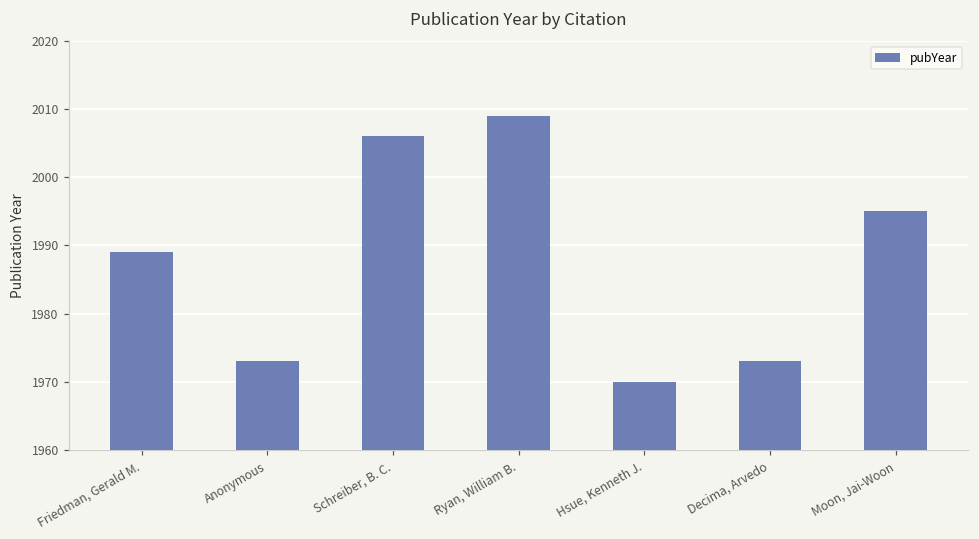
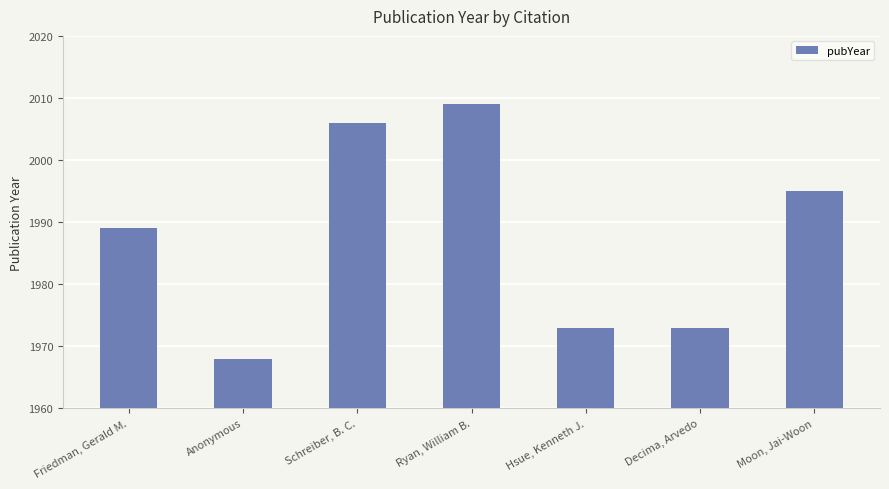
  {
    "Friedman, Gerald M.": 1989,
-   "Anonymous": 1973,
+   "Anonymous": 1968,
    "Schreiber, B. C.": 2006,
    "Ryan, William B.": 2009,
-   "Hsue, Kenneth J.": 1970,
+   "Hsue, Kenneth J.": 1973,
    "Decima, Arvedo": 1973,
    "Moon, Jai-Woon": 1995
  }
